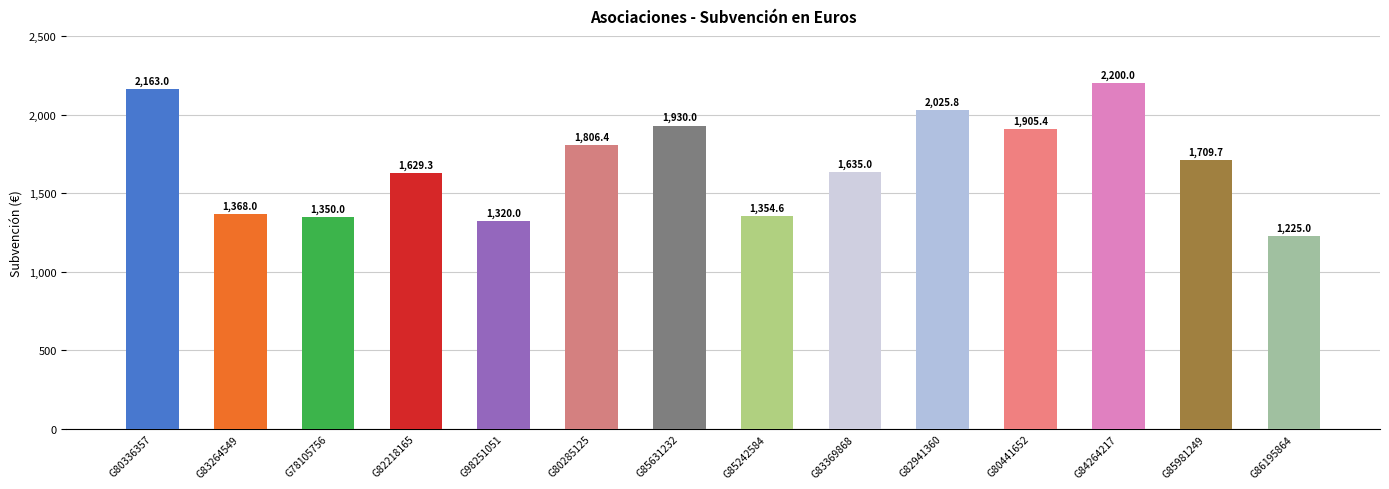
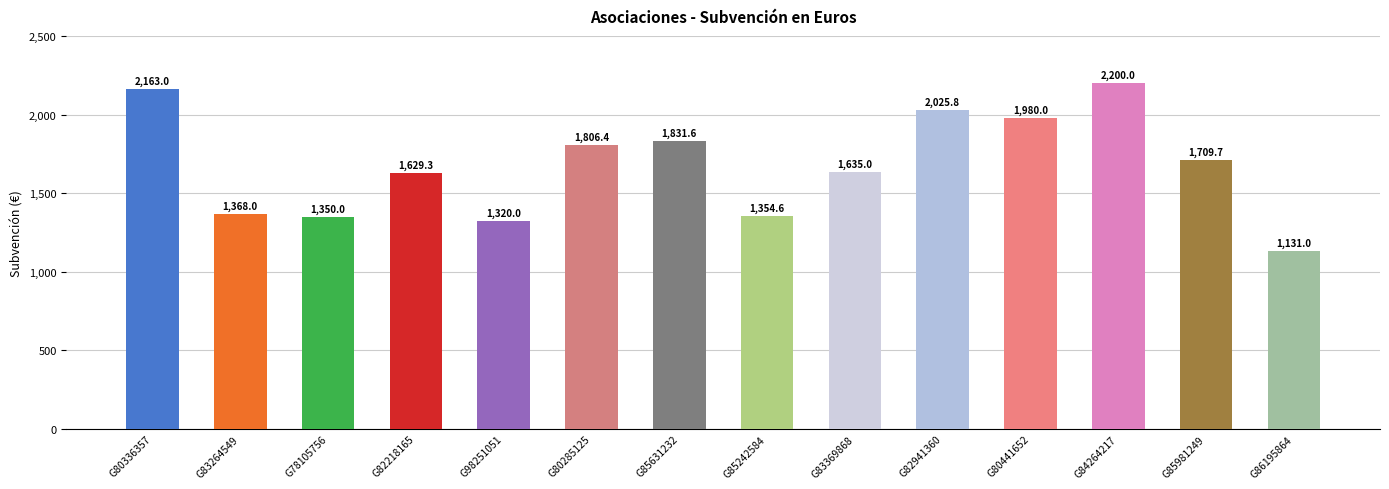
  {
    "G80336357": "2,163.0",
    "G83264549": "1,368.0",
    "G78105756": "1,350.0",
    "G82218165": "1,629.3",
    "G98251051": "1,320.0",
    "G80285125": "1,806.4",
-   "G85631232": "1,930.0",
+   "G85631232": "1,831.6",
    "G85242584": "1,354.6",
    "G83369868": "1,635.0",
    "G82941360": "2,025.8",
-   "G80441652": "1,905.4",
+   "G80441652": "1,980.0",
    "G84264217": "2,200.0",
    "G85981249": "1,709.7",
-   "G86195864": "1,225.0"
+   "G86195864": "1,131.0"
  }
